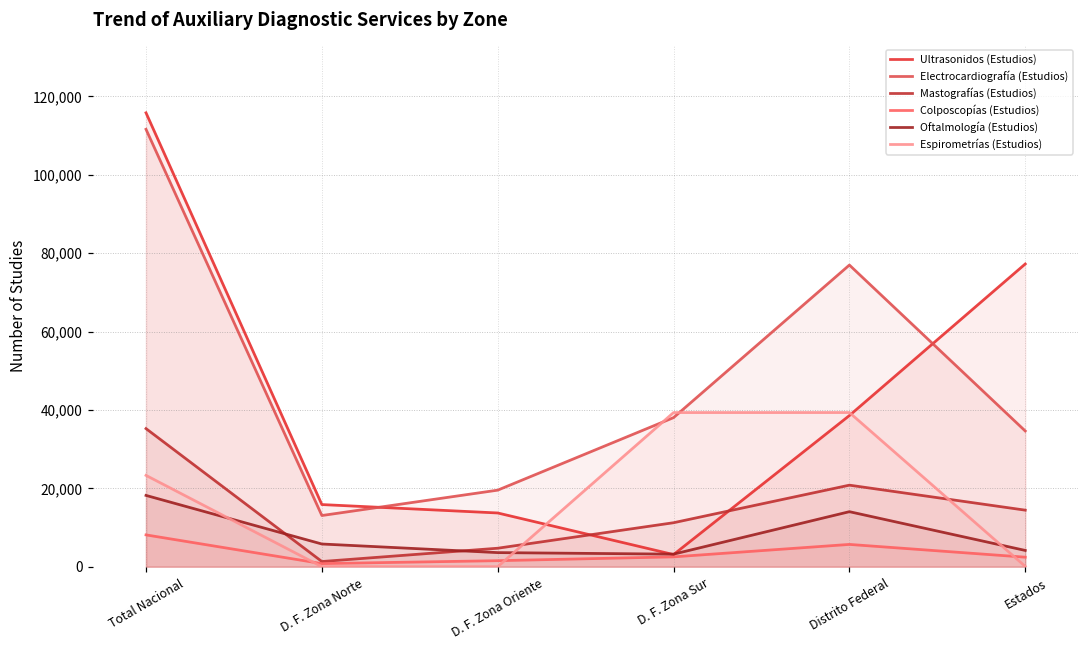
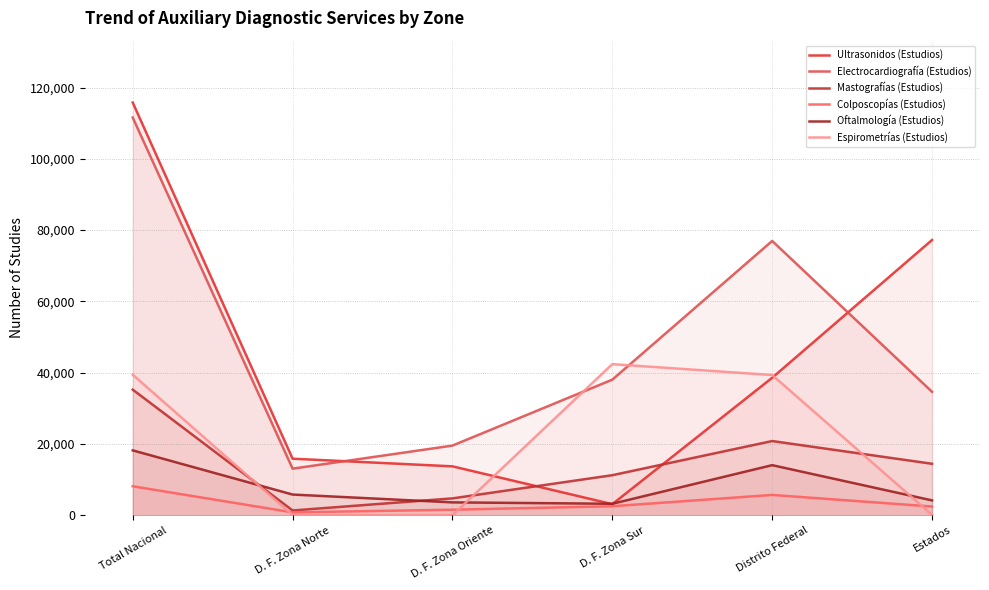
  {
    "Espirometrías (Estudios)": {
-     "Total Nacional": "23,000",
+     "Total Nacional": "39,000",
      "D. F. Zona Norte": "0",
      "D. F. Zona Oriente": "0",
-     "D. F. Zona Sur": "39,000",
+     "D. F. Zona Sur": "42,000",
      "Distrito Federal": "39,000",
      "Estados": "0"
    }
  }
